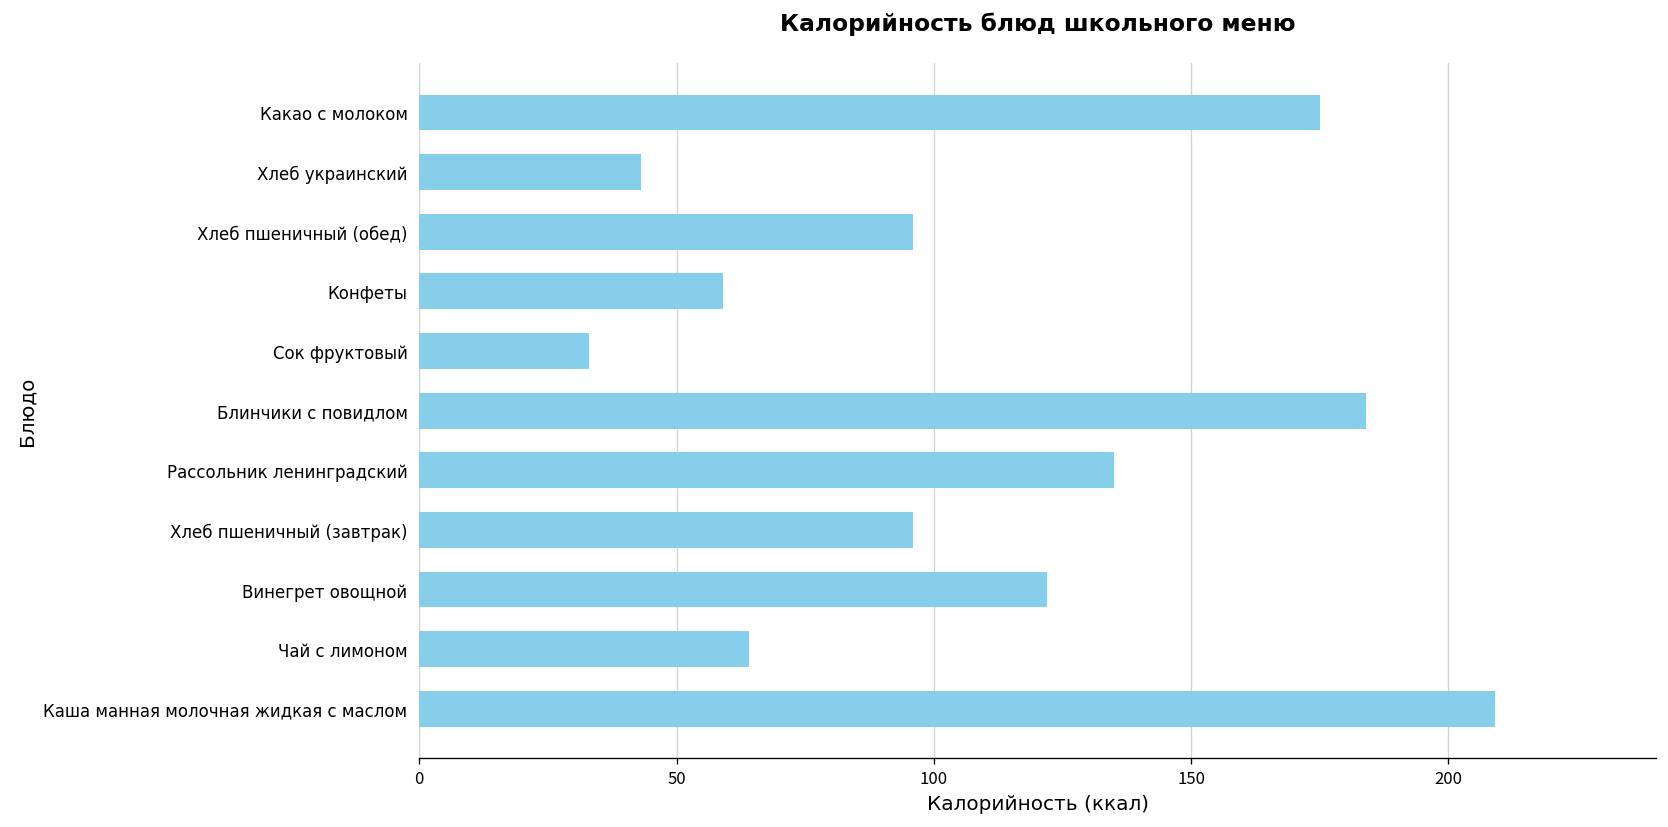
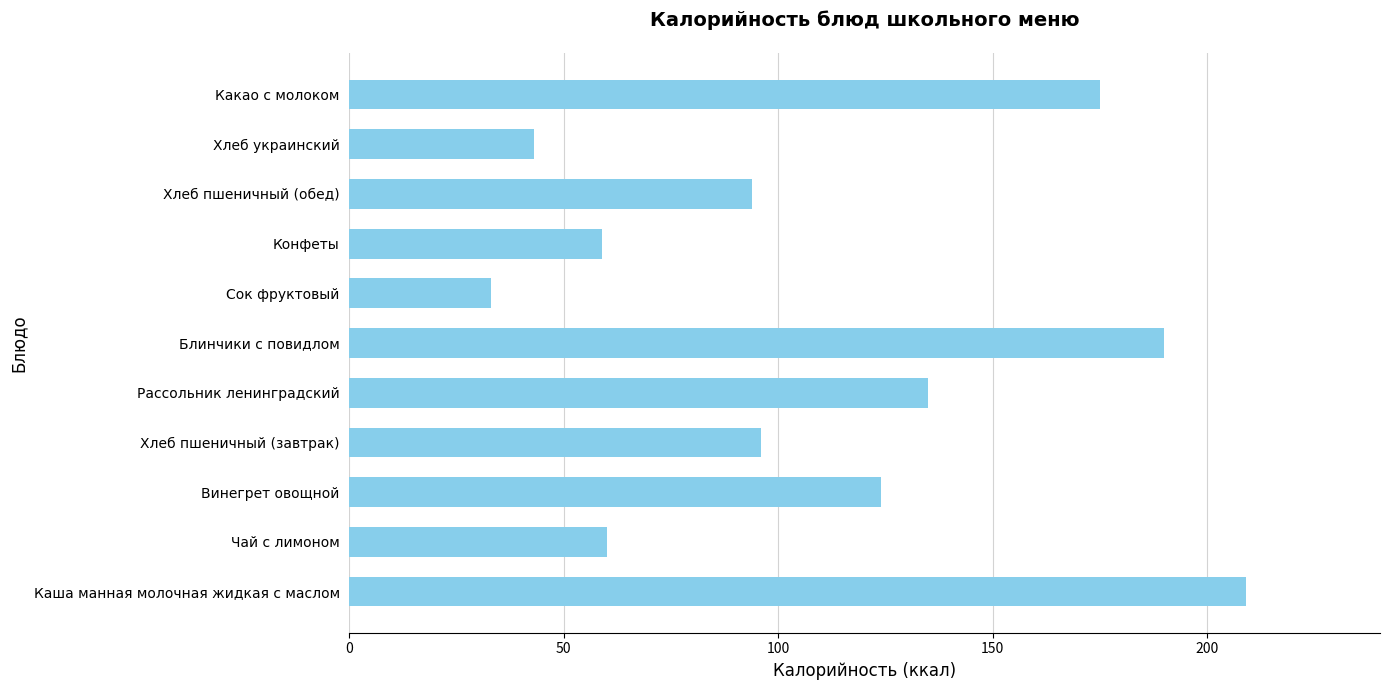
  {
    "Какао с молоком": 175,
    "Хлеб украинский": 43,
-   "Хлеб пшеничный (обед)": 96,
+   "Хлеб пшеничный (обед)": 94,
    "Конфеты": 59,
    "Сок фруктовый": 33,
-   "Блинчики с повидлом": 184,
+   "Блинчики с повидлом": 190,
    "Рассольник ленинградский": 135,
    "Хлеб пшеничный (завтрак)": 96,
-   "Винегрет овощной": 122,
-   "Чай с лимоном": 64,
+   "Винегрет овощной": 124,
+   "Чай с лимоном": 60,
    "Каша манная молочная жидкая с маслом": 209
  }
